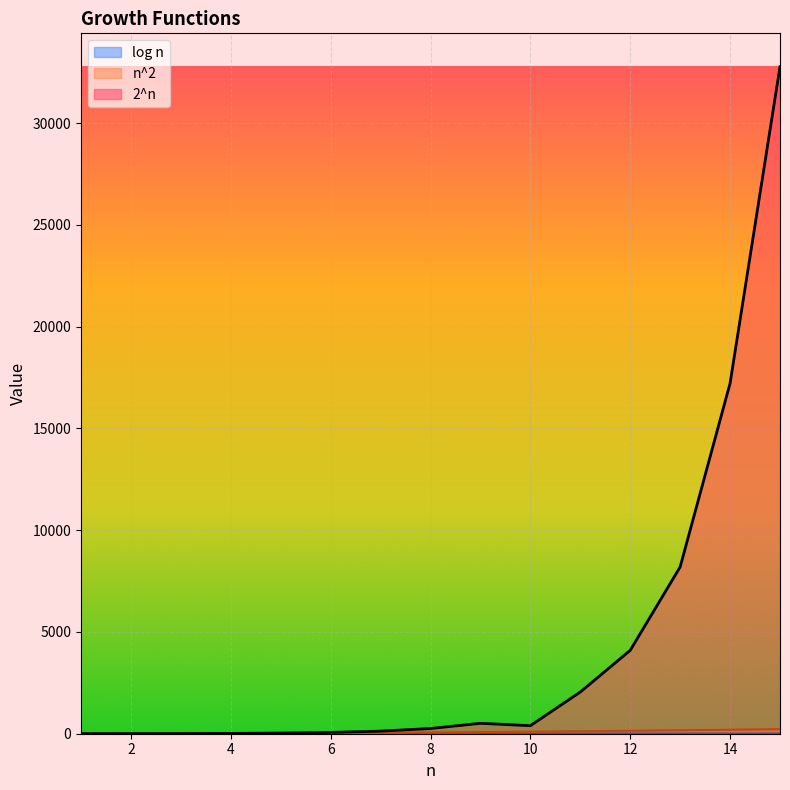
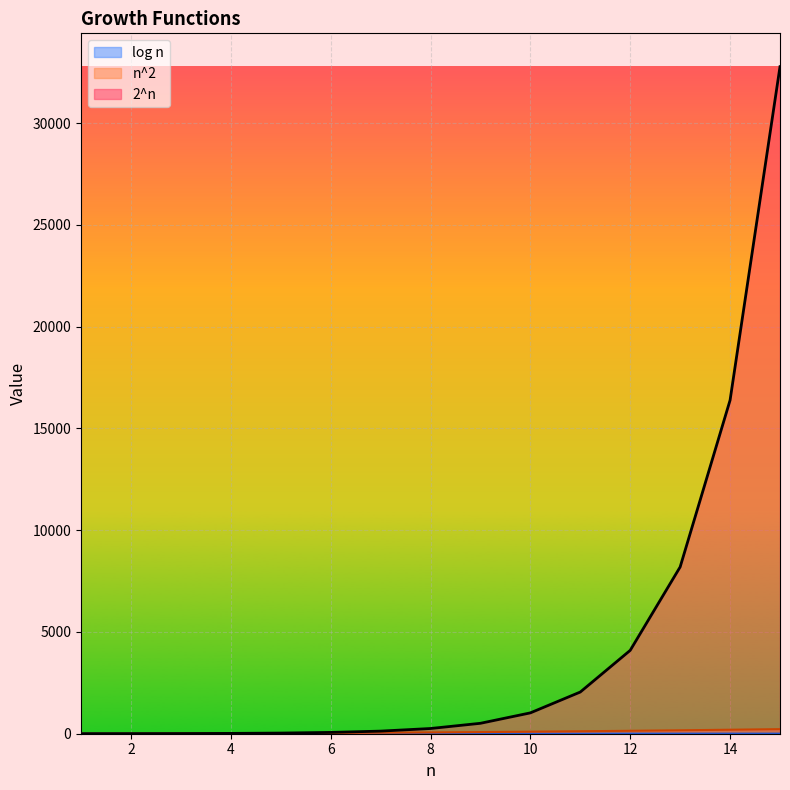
  {
    "log n": {
      "12": 0,
      "14": 0
    },
    "n^2": {
      "12": 100,
      "14": 200
    },
    "2^n": {
      "8": 300,
-     "10": 400,
+     "10": 1000,
      "12": 4100,
-     "14": 17200
+     "14": 16400
    }
  }
